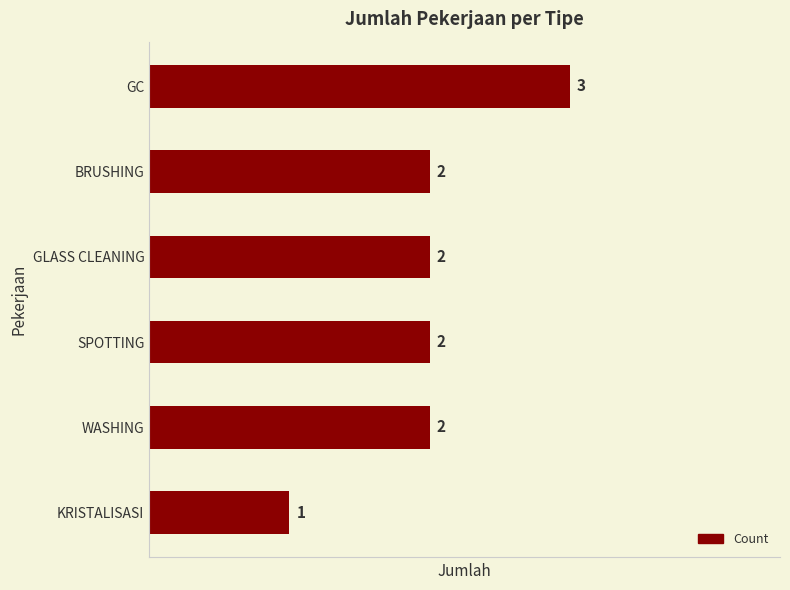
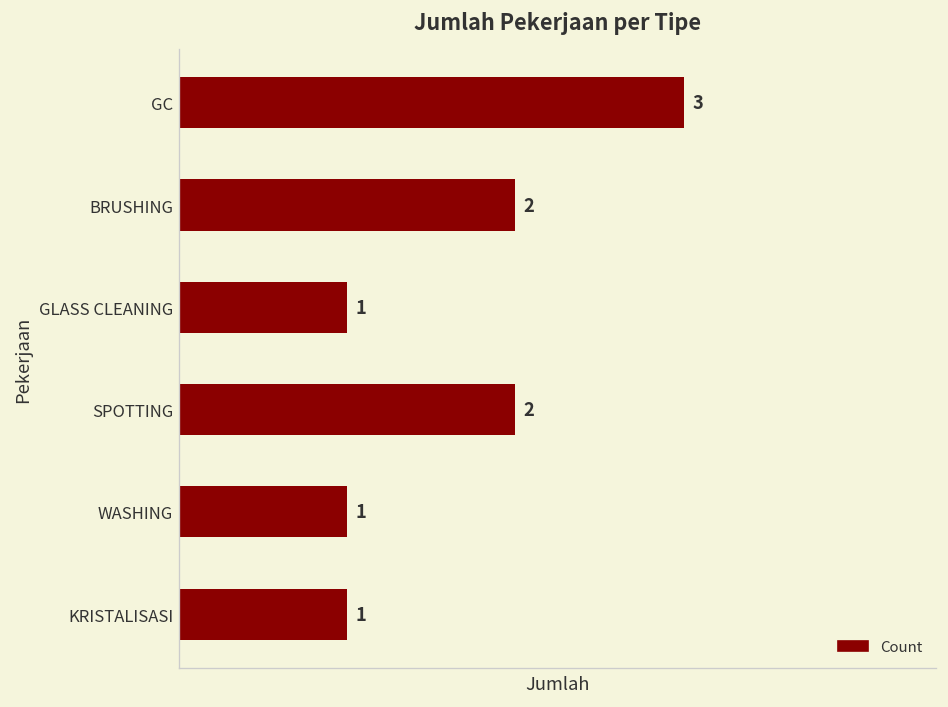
  {
    "GC": 3,
    "BRUSHING": 2,
-   "GLASS CLEANING": 2,
+   "GLASS CLEANING": 1,
    "SPOTTING": 2,
-   "WASHING": 2,
+   "WASHING": 1,
    "KRISTALISASI": 1
  }
